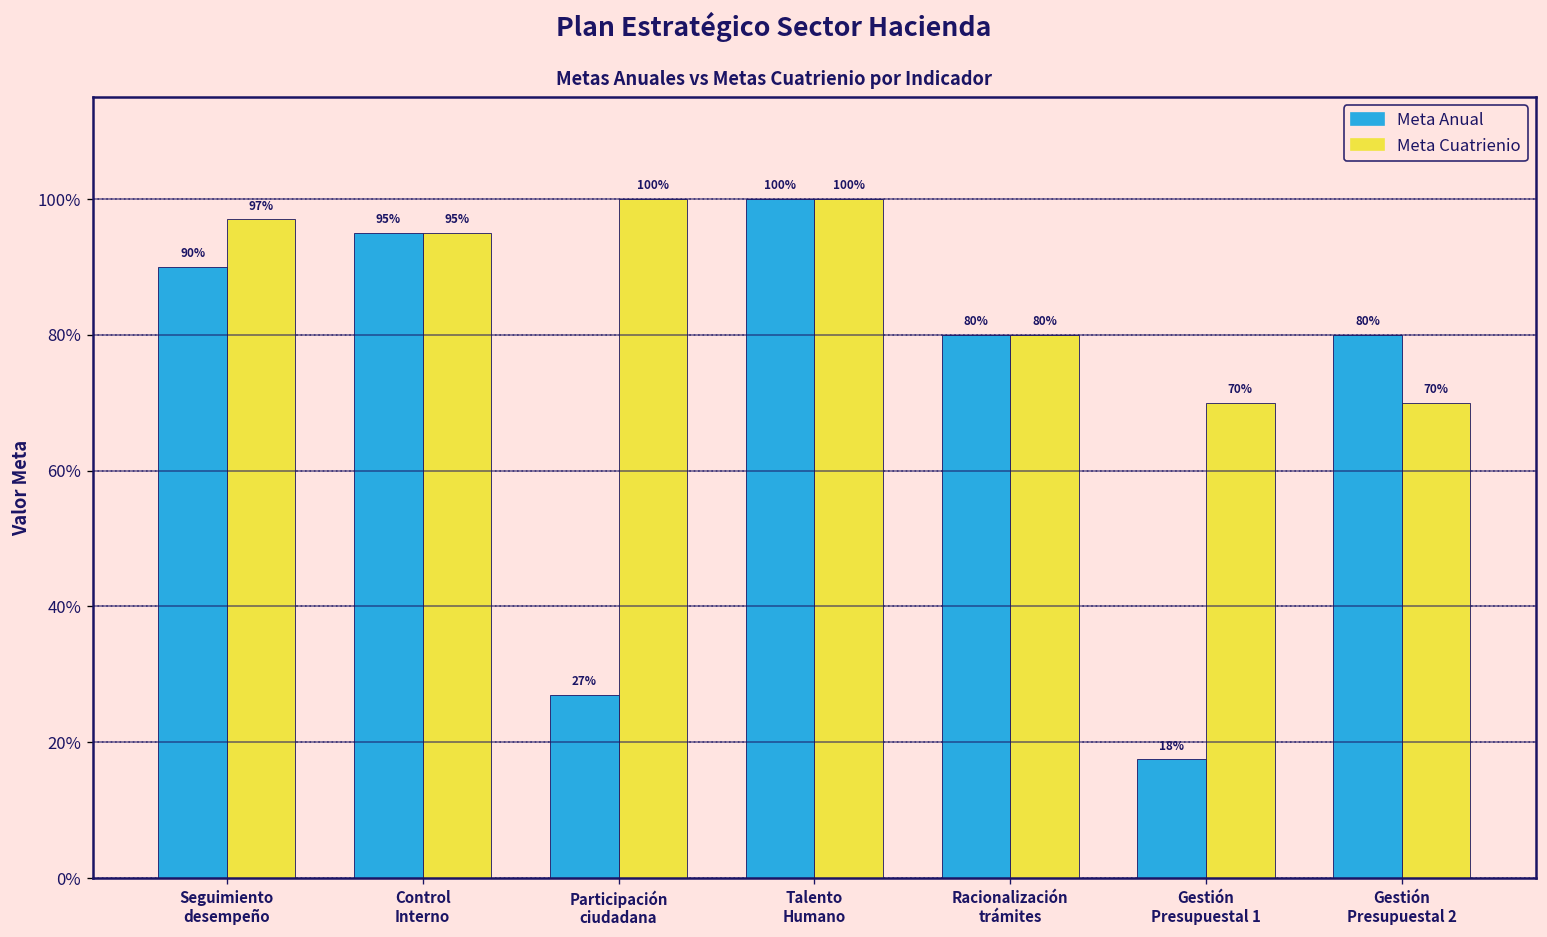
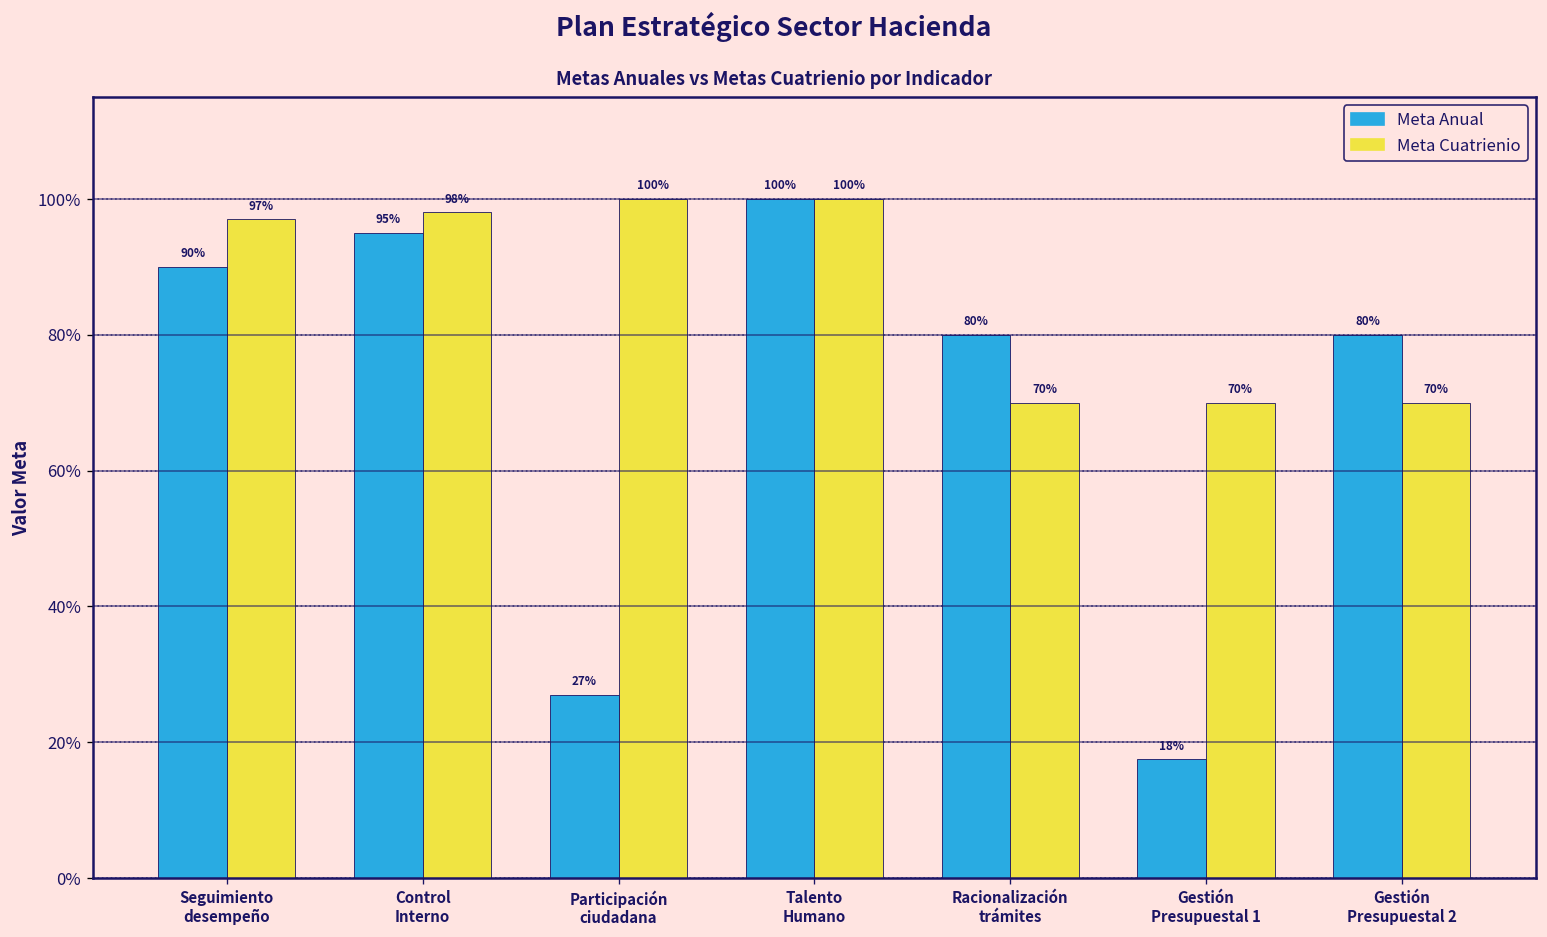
  {
    "Meta Anual": {
      "Seguimiento desempeño": "90%",
      "Control Interno": "95%",
      "Participación ciudadana": "27%",
      "Talento Humano": "100%",
      "Racionalización trámites": "80%",
      "Gestión Presupuestal 1": "18%",
      "Gestión Presupuestal 2": "80%"
    },
    "Meta Cuatrienio": {
      "Seguimiento desempeño": "97%",
-     "Control Interno": "95%",
+     "Control Interno": "98%",
      "Participación ciudadana": "100%",
      "Talento Humano": "100%",
-     "Racionalización trámites": "80%",
+     "Racionalización trámites": "70%",
      "Gestión Presupuestal 1": "70%",
      "Gestión Presupuestal 2": "70%"
    }
  }
